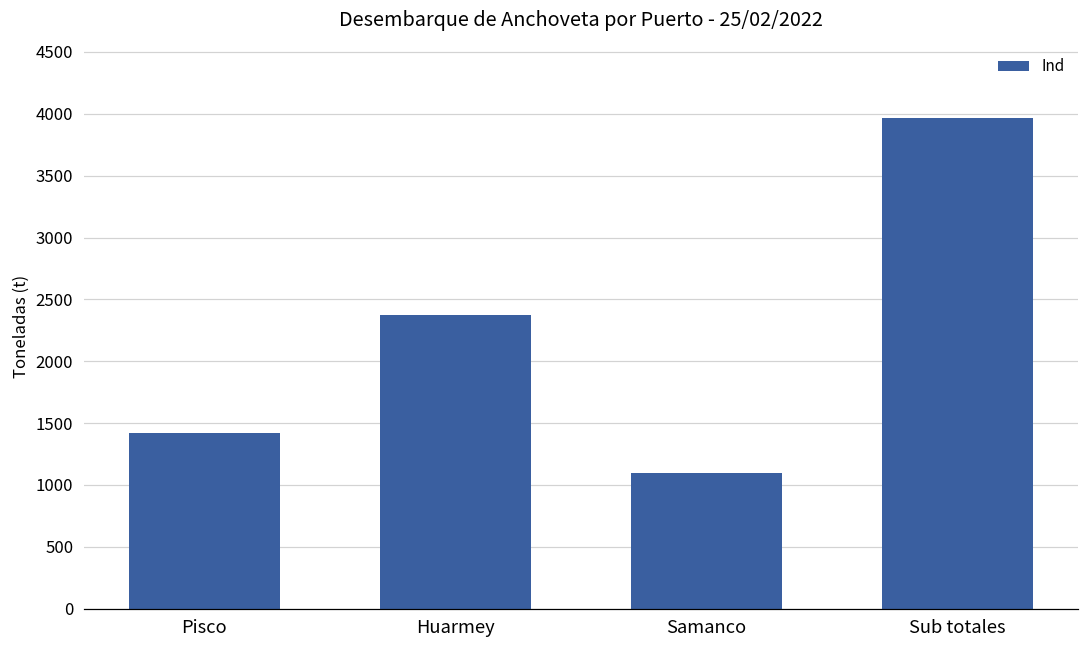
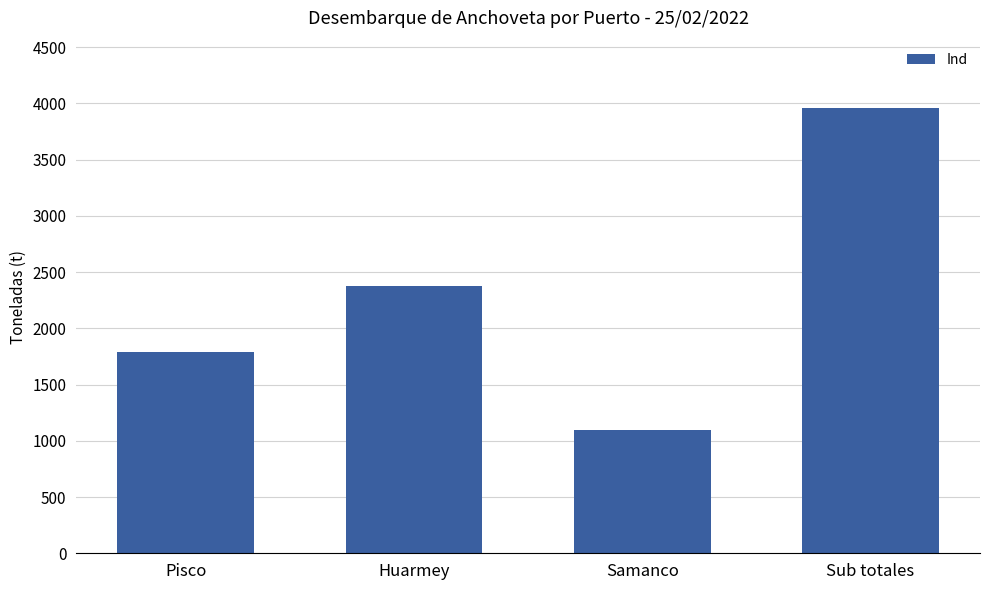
  {
-   "Pisco": 1420,
+   "Pisco": 1790,
    "Huarmey": 2370,
    "Samanco": 1090,
    "Sub totales": 3960
  }
